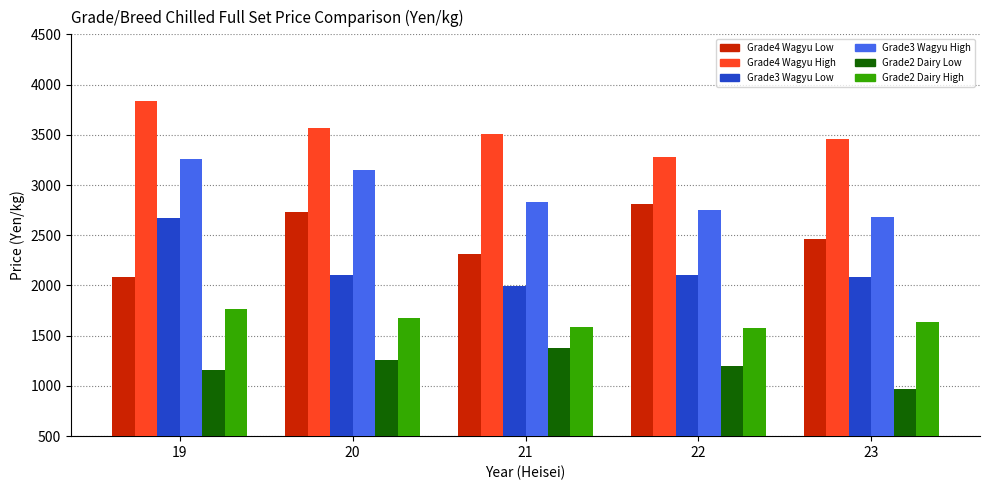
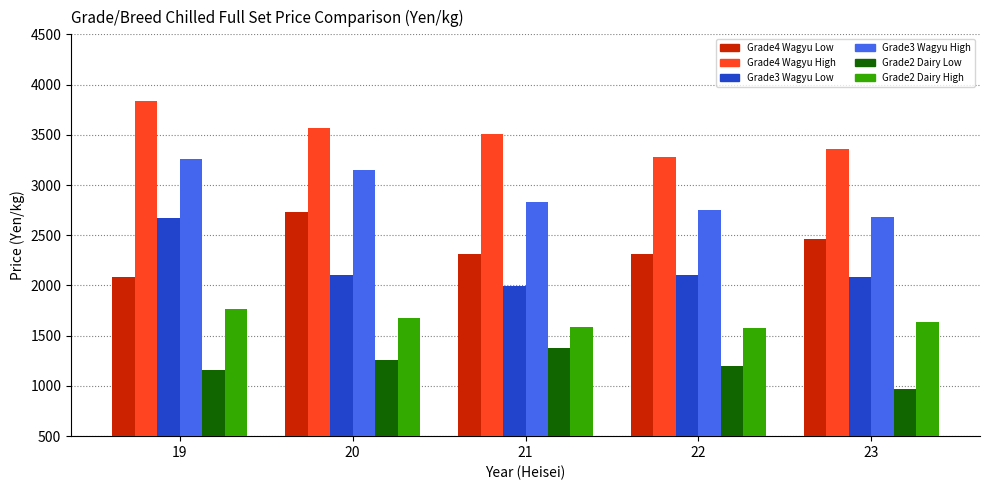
  {
    "Grade4 Wagyu Low": {
      "19": 2090,
      "20": 2730,
      "21": 2310,
-     "22": 2810,
+     "22": 2310,
      "23": 2460
    },
    "Grade4 Wagyu High": {
      "19": 3830,
      "20": 3570,
      "21": 3500,
      "22": 3280,
-     "23": 3460
+     "23": 3360
    },
    "Grade2 Dairy Low": {
      "19": 1160,
      "20": 1260,
      "21": 1380,
      "22": 1200,
      "23": 970
    },
    "Grade2 Dairy High": {
      "19": 1760,
      "20": 1670,
      "21": 1580,
      "22": 1580,
      "23": 1640
    }
  }
